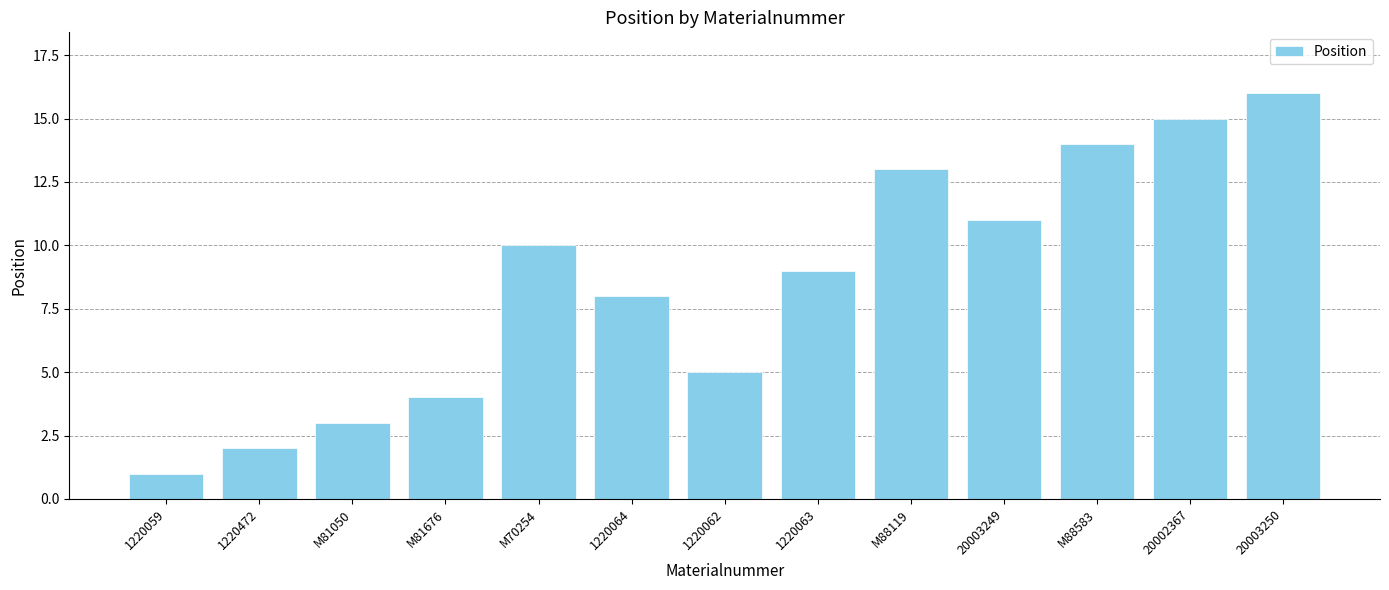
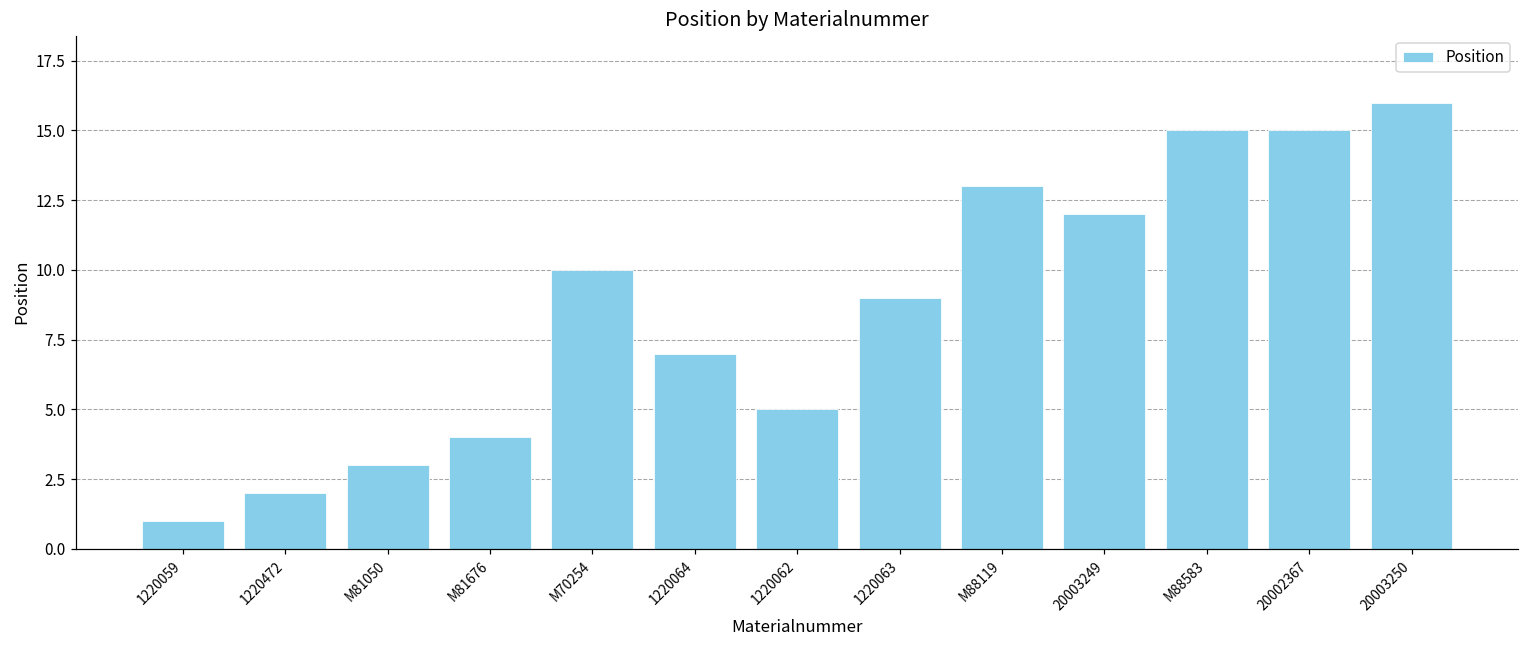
  {
    "1220059": 1,
    "1220472": 2,
    "M81050": 3,
    "M81676": 4,
    "M70254": 10,
-   "1220064": 8,
+   "1220064": 7,
    "1220062": 5,
    "1220063": 9,
    "M88119": 13,
-   "20003249": 11,
-   "M88583": 14,
+   "20003249": 12,
+   "M88583": 15,
    "20002367": 15,
    "20003250": 16
  }
